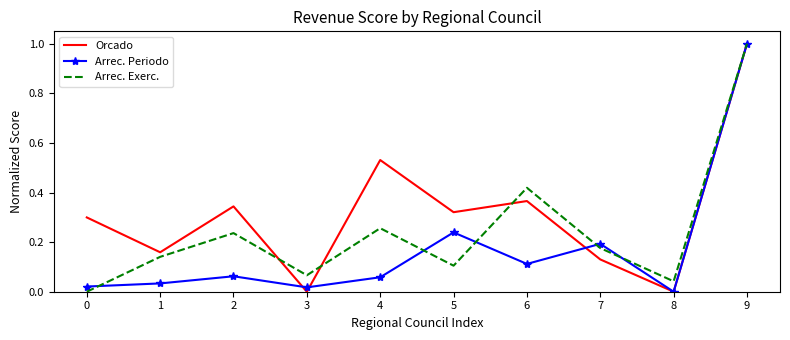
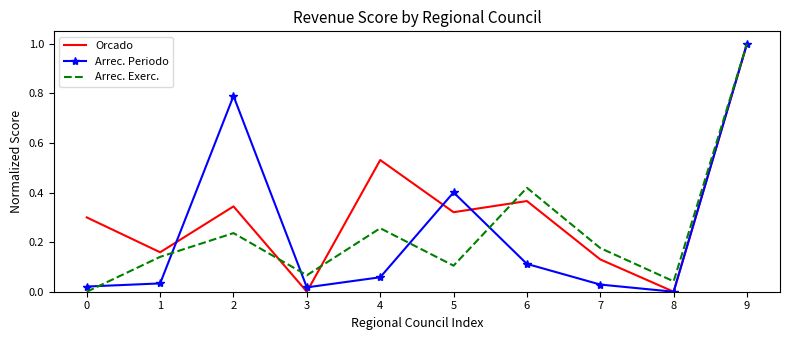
  {
    "Orcado": {
      "0": 0.30,
      "1": 0.16,
      "2": 0.34,
      "3": 0.00,
      "4": 0.53,
      "5": 0.32,
      "6": 0.37,
      "7": 0.13
    },
    "Arrec. Periodo": {
      "0": 0.02,
      "1": 0.03,
-     "2": 0.06,
+     "2": 0.79,
      "3": 0.02,
      "4": 0.06,
-     "5": 0.24,
+     "5": 0.40,
      "6": 0.11,
-     "7": 0.19
+     "7": 0.03
    },
    "Arrec. Exerc.": {
      "0": 0.00,
      "1": 0.14,
      "2": 0.24,
      "3": 0.07,
      "4": 0.26,
      "5": 0.11,
      "6": 0.42,
      "7": 0.18,
      "8": 0.04
    }
  }
